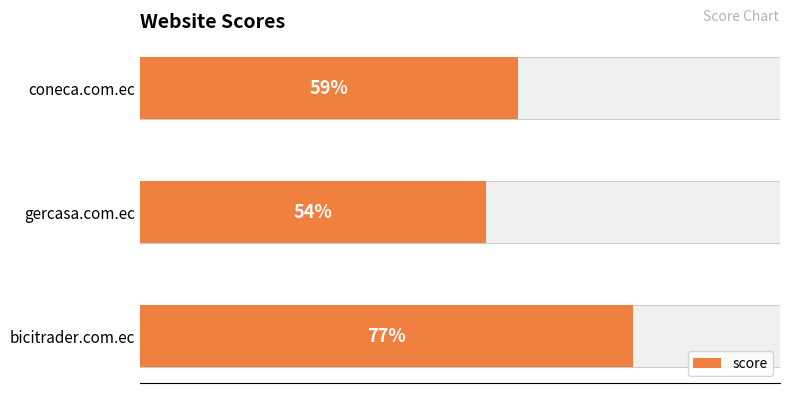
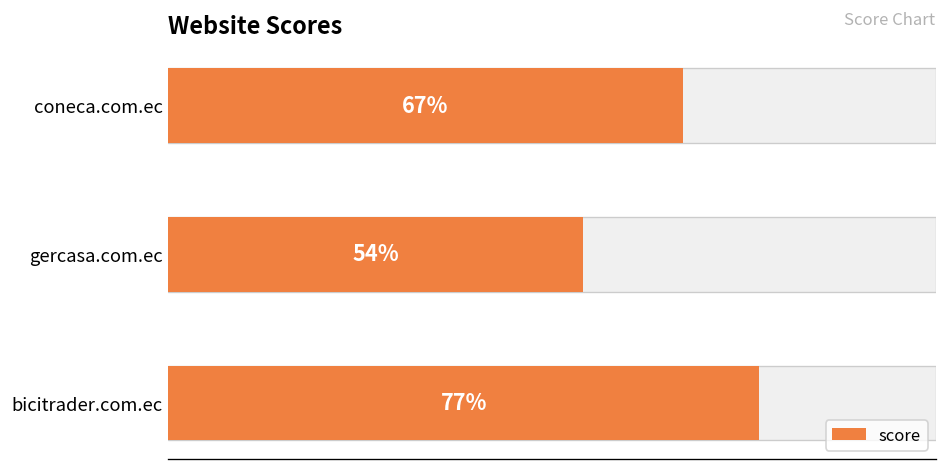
  {
    "score": {
-     "coneca.com.ec": "59%"
+     "coneca.com.ec": "67%"
    }
  }
